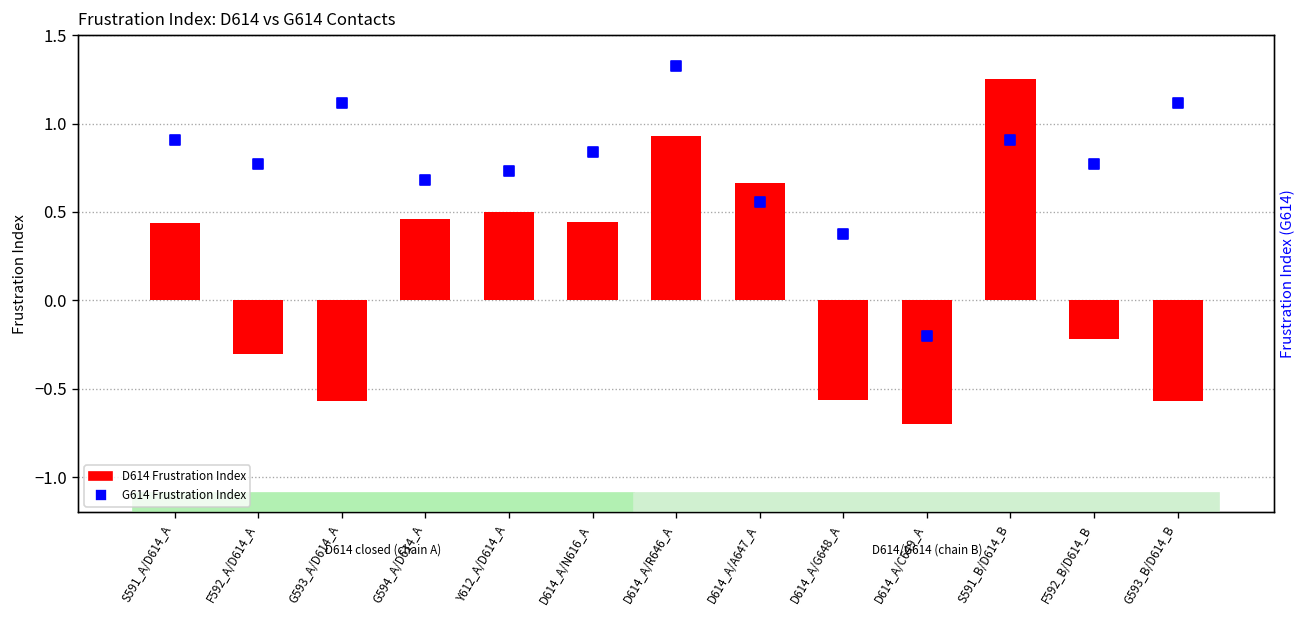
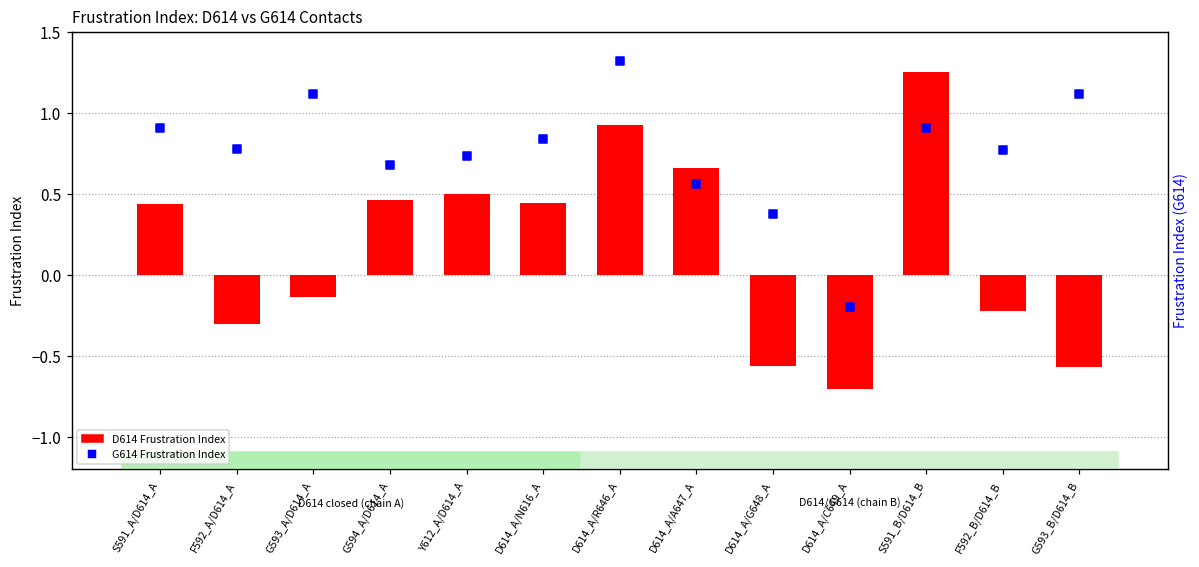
  {
    "D614 Frustration Index": {
      "S591_A/D614_A": 0.44,
      "F592_A/D614_A": -0.30,
-     "G593_A/D614_A": -0.57,
+     "G593_A/D614_A": -0.13,
      "G594_A/D614_A": 0.46,
      "Y612_A/D614_A": 0.50,
      "D614_A/N616_A": 0.44,
      "D614_A/R646_A": 0.93,
      "D614_A/A647_A": 0.66,
      "D614_A/G648_A": -0.56,
      "D614_A/C649_A": -0.70,
      "S591_B/D614_B": 1.25,
      "F592_B/D614_B": -0.22,
      "G593_B/D614_B": -0.57
    }
  }
